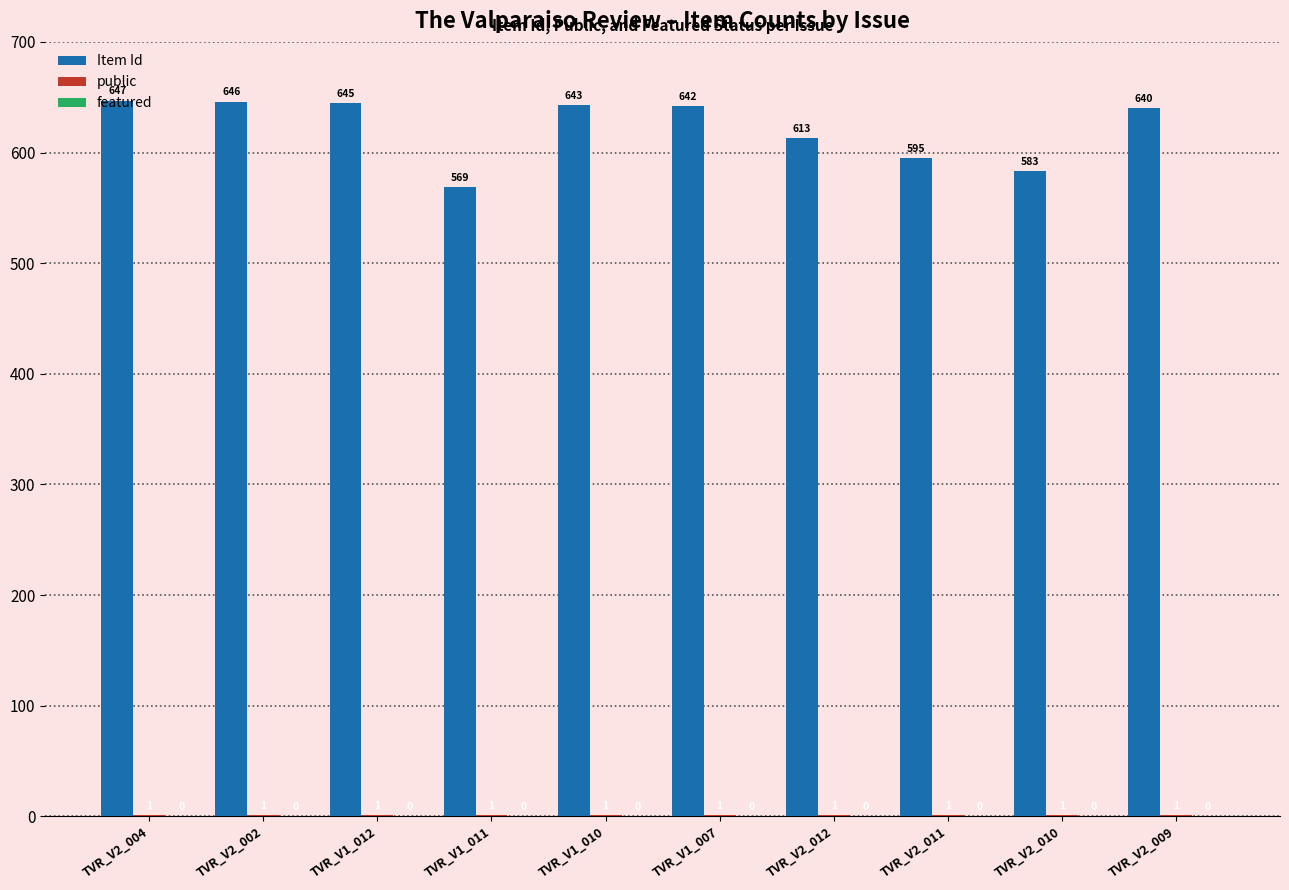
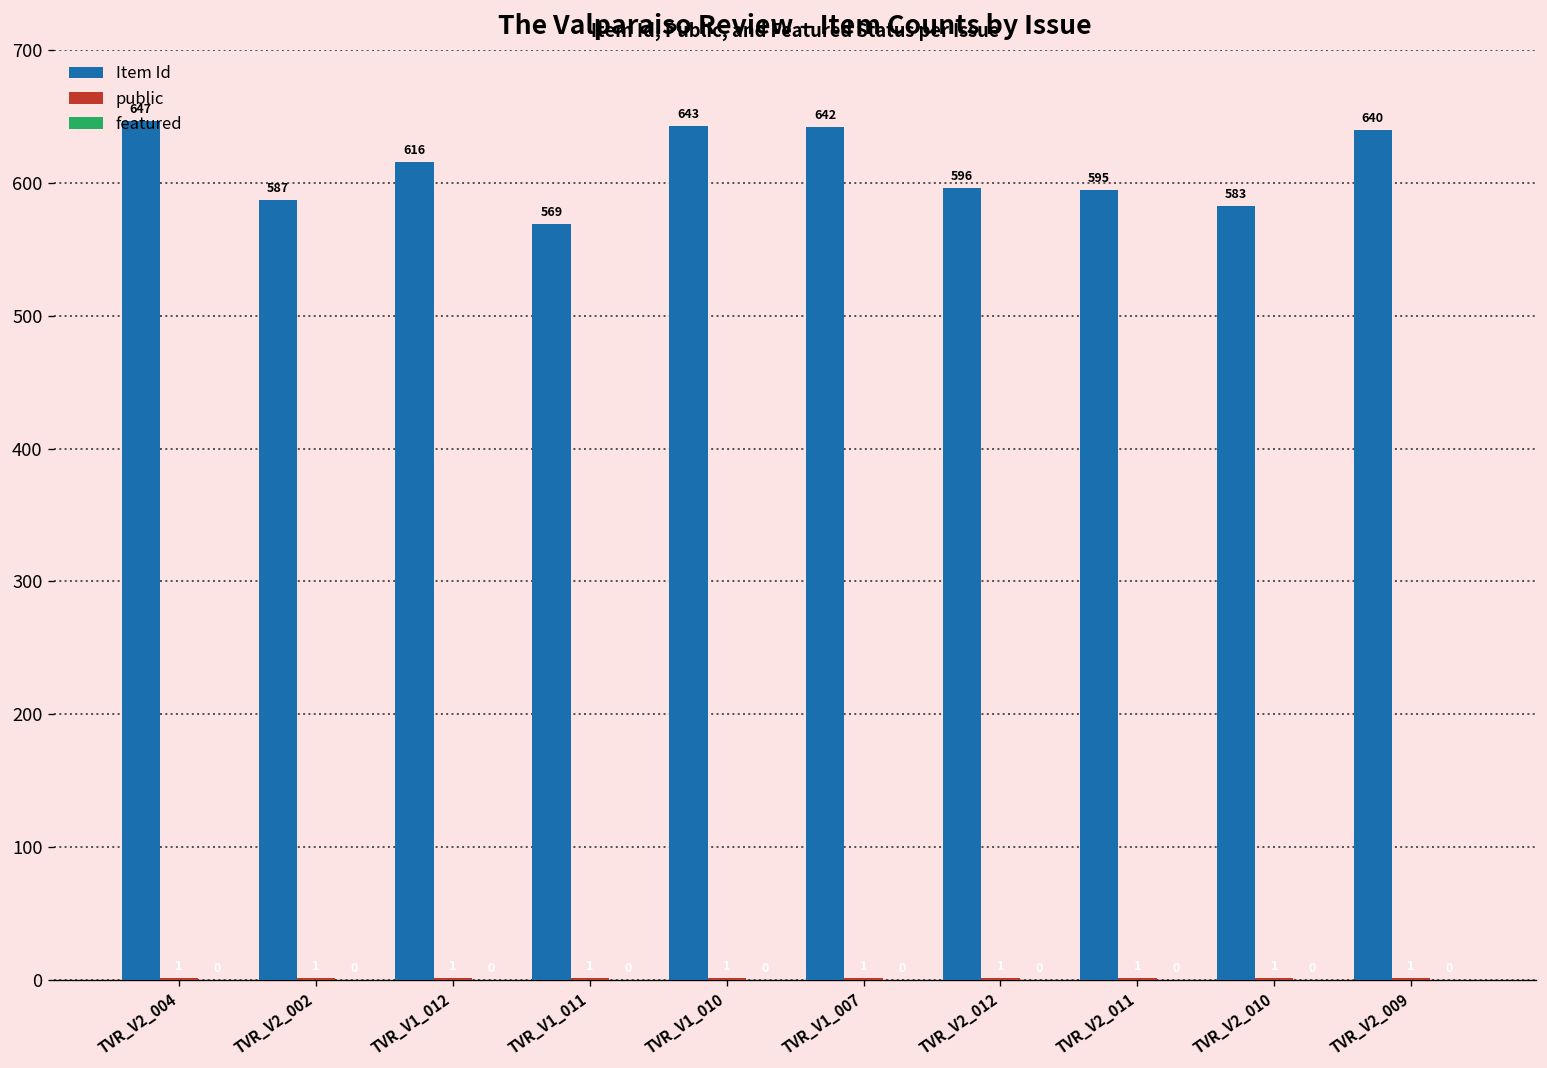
  {
    "Item Id": {
      "TVR_V2_004": 647,
-     "TVR_V2_002": 646,
-     "TVR_V1_012": 645,
+     "TVR_V2_002": 587,
+     "TVR_V1_012": 616,
      "TVR_V1_011": 569,
      "TVR_V1_010": 643,
      "TVR_V1_007": 642,
-     "TVR_V2_012": 613,
+     "TVR_V2_012": 596,
      "TVR_V2_011": 595,
      "TVR_V2_010": 583,
      "TVR_V2_009": 640
    },
    "featured": {
      "TVR_V2_004": 0,
      "TVR_V2_002": 0,
      "TVR_V1_012": 0,
      "TVR_V1_011": 0,
      "TVR_V1_010": 0,
      "TVR_V1_007": 0,
      "TVR_V2_012": 0,
      "TVR_V2_011": 0,
      "TVR_V2_010": 0,
      "TVR_V2_009": 0
    }
  }
